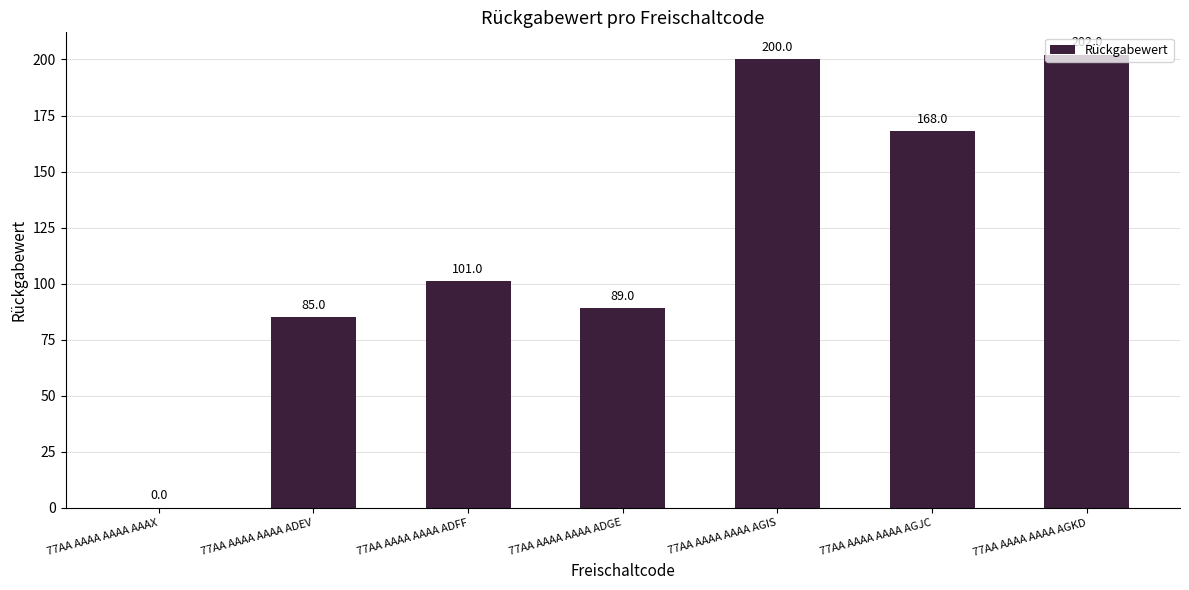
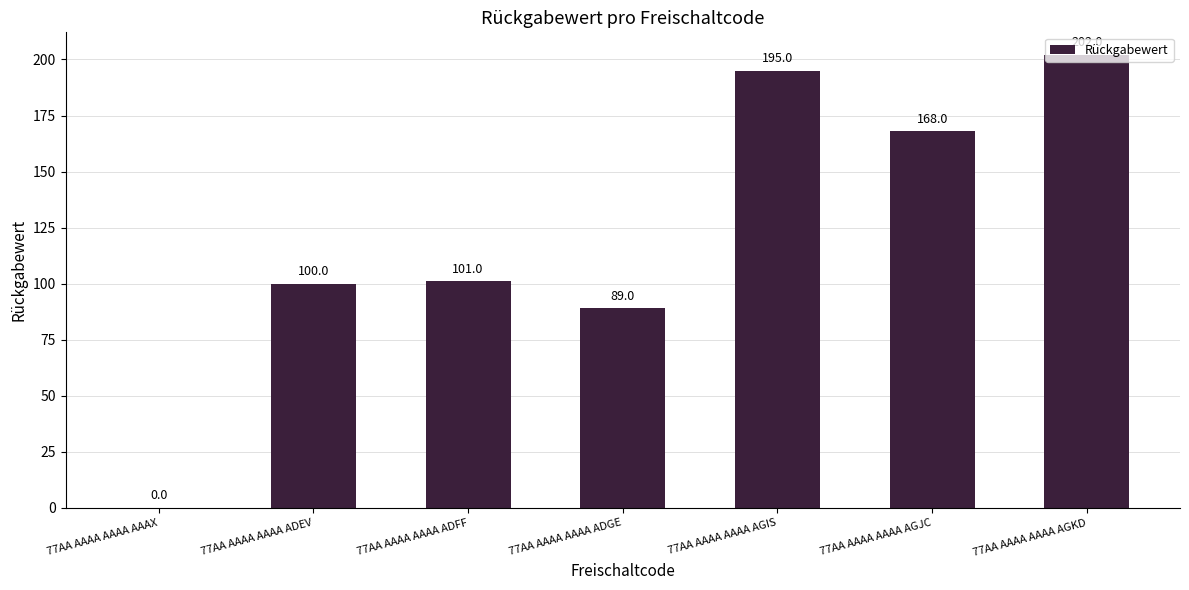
  {
    "77AA AAAA AAAA AAAX": 0.0,
-   "77AA AAAA AAAA ADEV": 85.0,
+   "77AA AAAA AAAA ADEV": 100.0,
    "77AA AAAA AAAA ADFF": 101.0,
    "77AA AAAA AAAA ADGE": 89.0,
-   "77AA AAAA AAAA AGIS": 200.0,
+   "77AA AAAA AAAA AGIS": 195.0,
    "77AA AAAA AAAA AGJC": 168.0
  }
